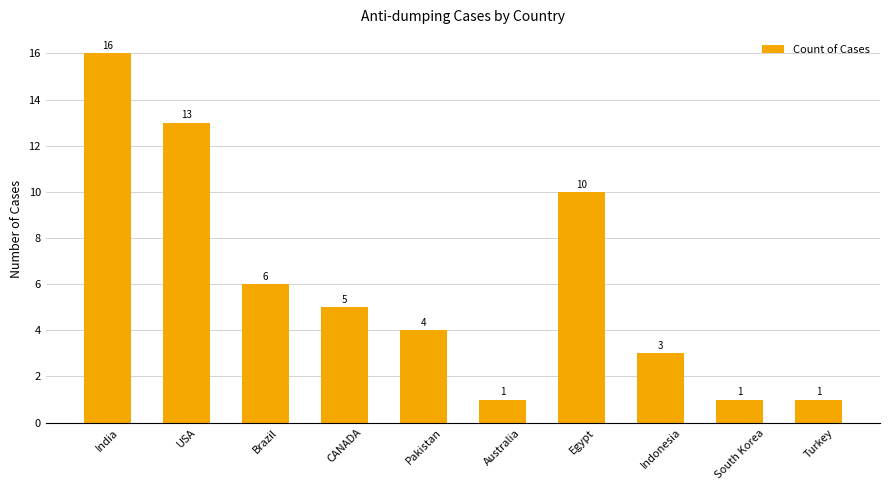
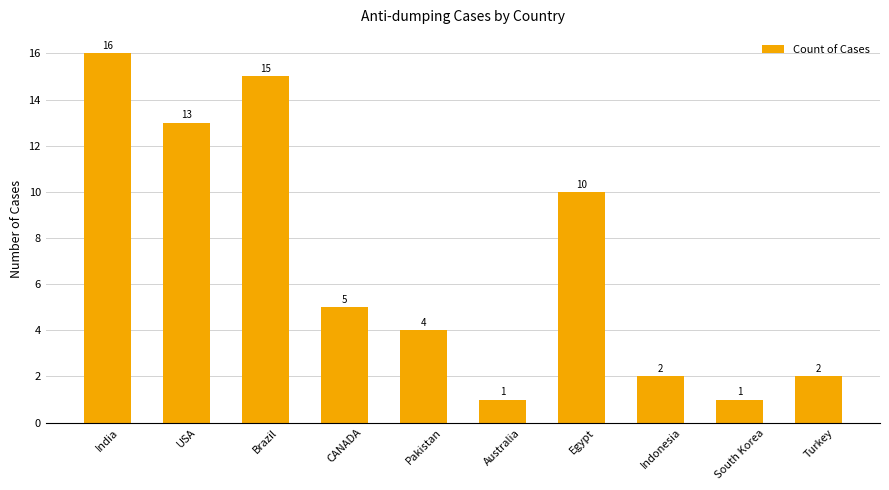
  {
    "India": 16,
    "USA": 13,
-   "Brazil": 6,
+   "Brazil": 15,
    "CANADA": 5,
    "Pakistan": 4,
    "Australia": 1,
    "Egypt": 10,
-   "Indonesia": 3,
+   "Indonesia": 2,
    "South Korea": 1,
-   "Turkey": 1
+   "Turkey": 2
  }
